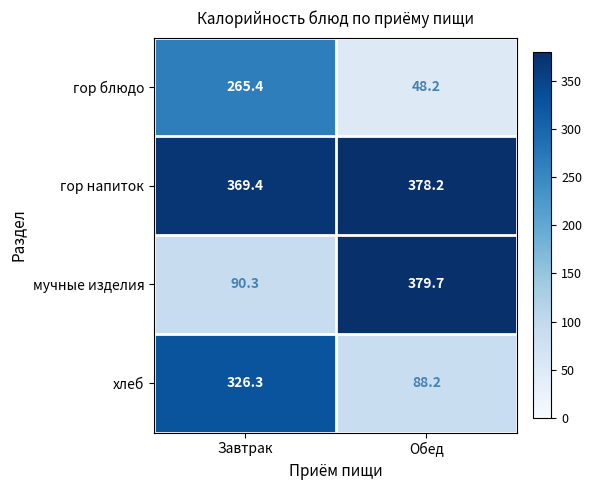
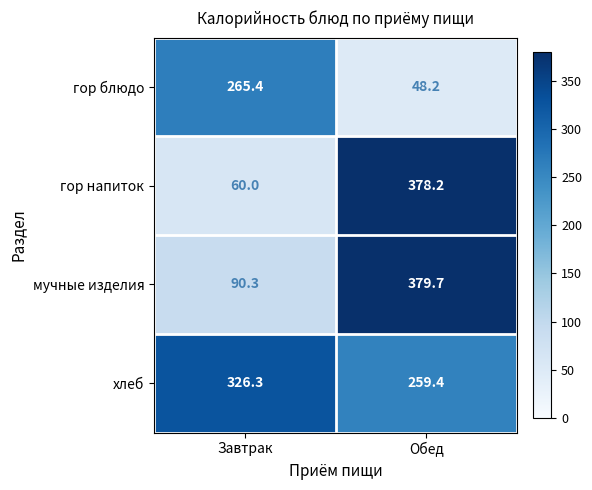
  {
    "гор блюдо": {
      "Завтрак": 265.4,
      "Обед": 48.2
    },
    "гор напиток": {
-     "Завтрак": 369.4,
+     "Завтрак": 60.0,
      "Обед": 378.2
    },
    "мучные изделия": {
      "Завтрак": 90.3,
      "Обед": 379.7
    },
    "хлеб": {
      "Завтрак": 326.3,
-     "Обед": 88.2
+     "Обед": 259.4
    }
  }
